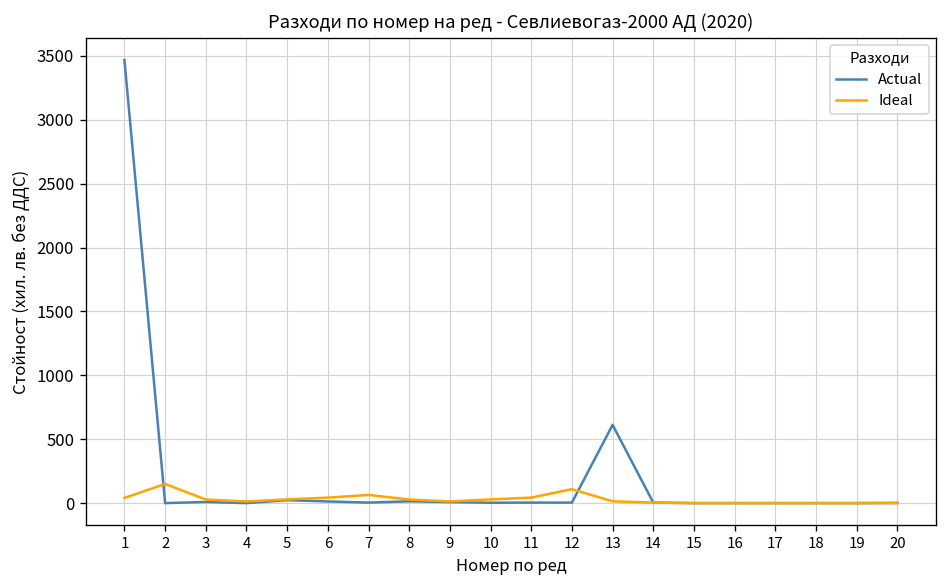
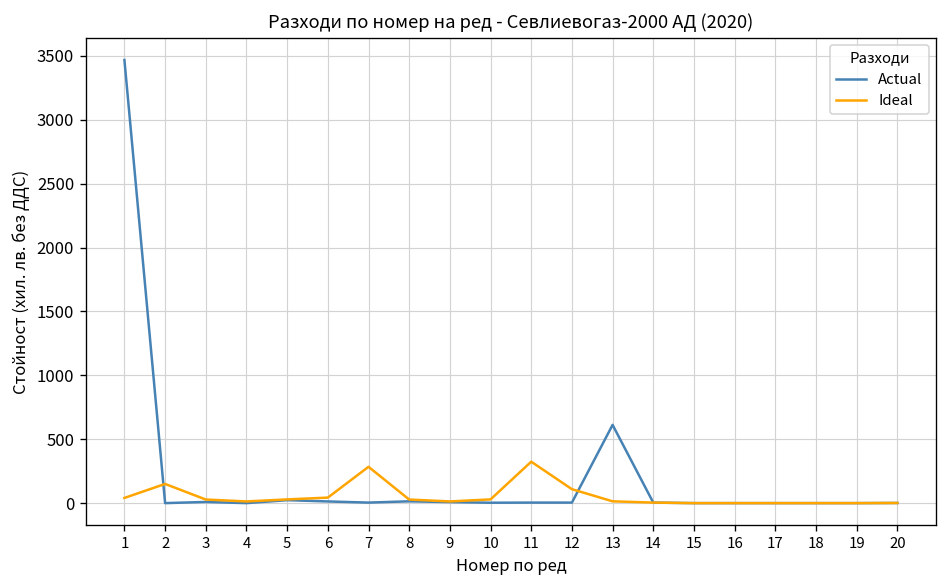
  {
    "Actual": {
      "1": 3470,
      "2": 0,
      "6": 10,
      "7": 10,
      "10": 0,
      "11": 10,
      "12": 10,
      "13": 610
    },
    "Ideal": {
      "1": 40,
      "2": 150,
      "6": 40,
-     "7": 70,
+     "7": 290,
      "10": 30,
-     "11": 40,
+     "11": 330,
      "12": 110,
      "13": 20
    }
  }
